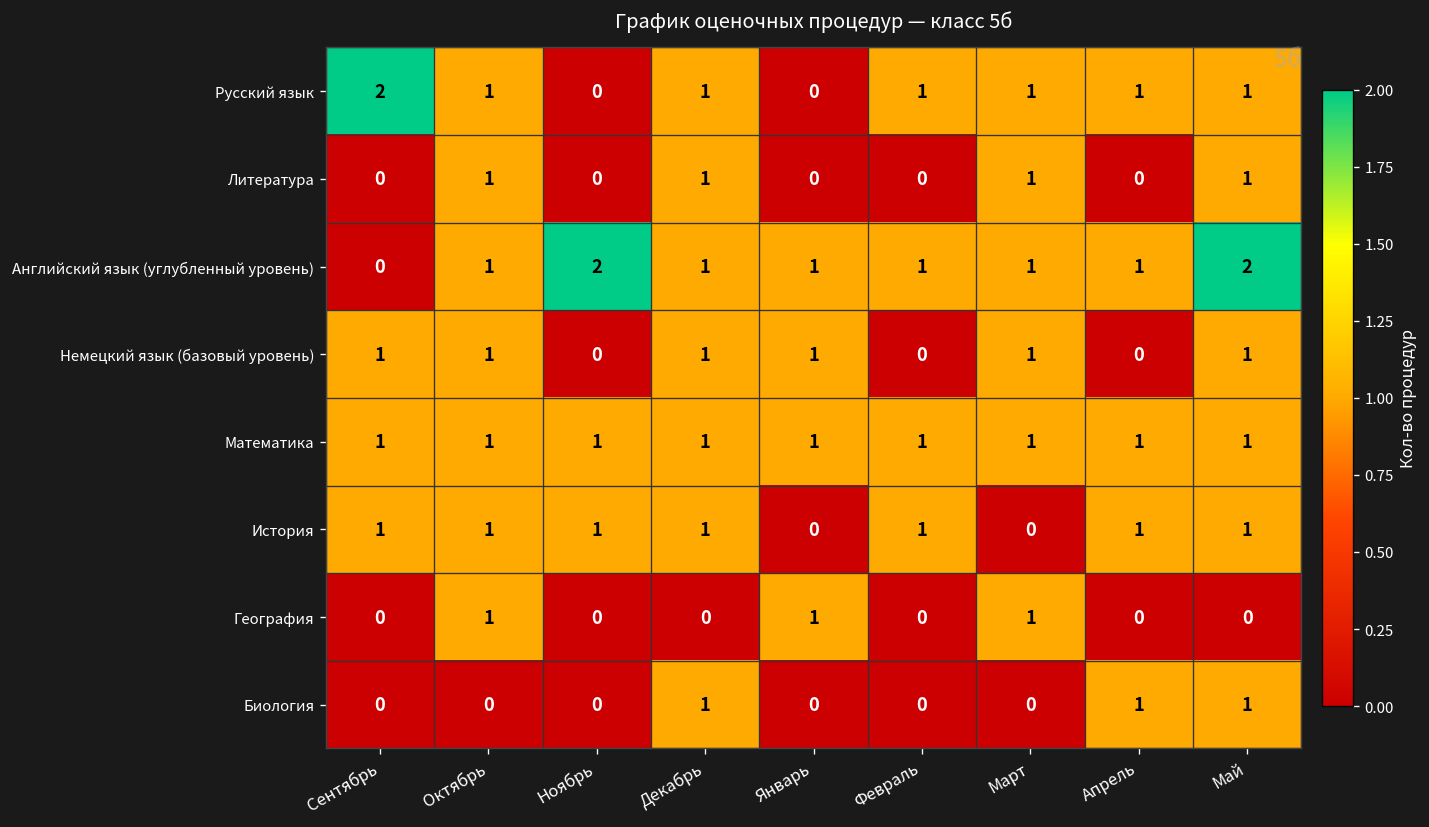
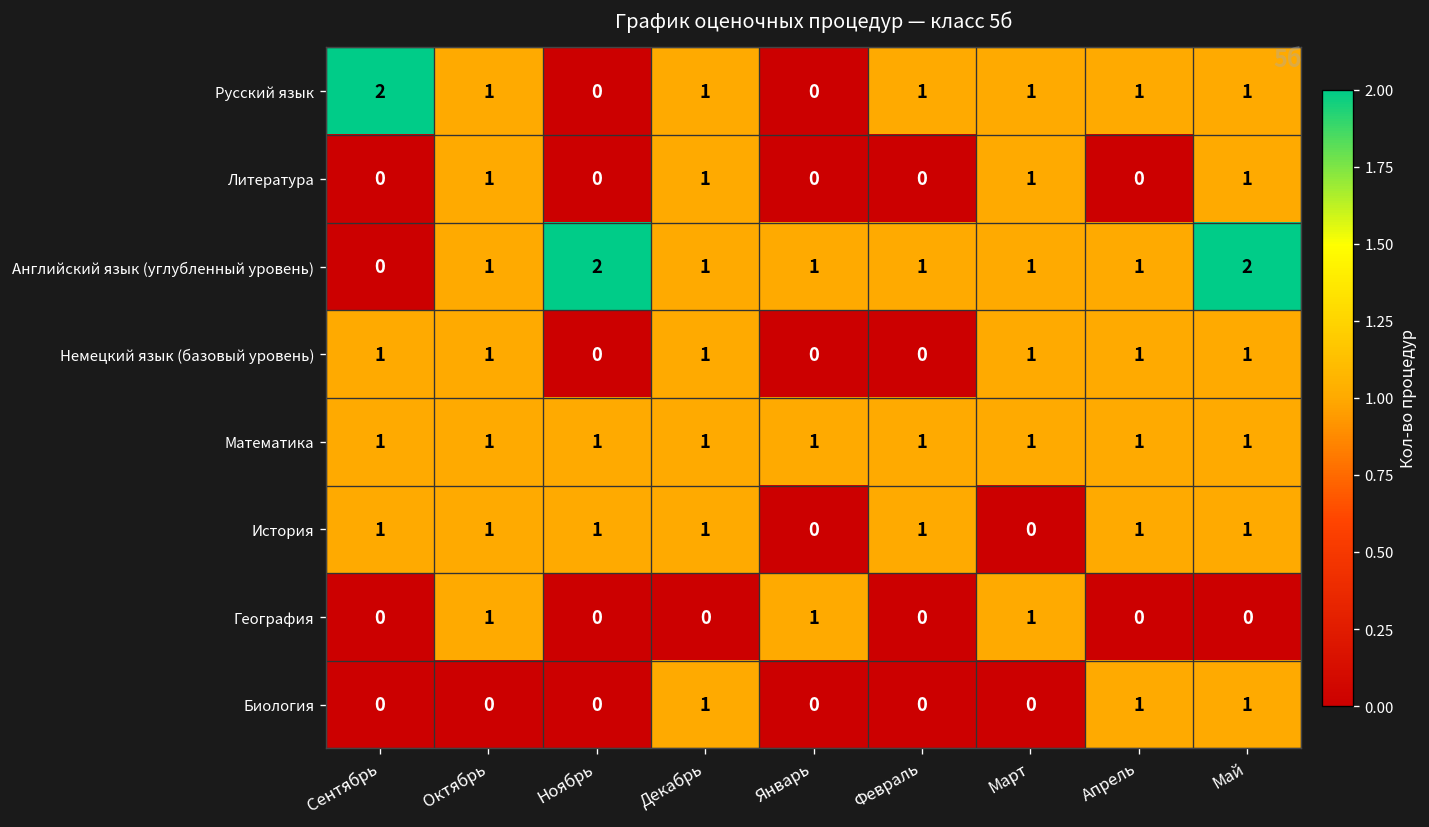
  {
    "Русский язык": {
      "Сентябрь": 2,
      "Октябрь": 1,
      "Ноябрь": 0,
      "Декабрь": 1,
      "Январь": 0,
      "Февраль": 1,
      "Март": 1,
      "Апрель": 1
    },
    "Литература": {
      "Сентябрь": 0,
      "Октябрь": 1,
      "Ноябрь": 0,
      "Декабрь": 1,
      "Январь": 0,
      "Февраль": 0,
      "Март": 1,
      "Апрель": 0,
      "Май": 1
    },
    "Английский язык (углубленный уровень)": {
      "Сентябрь": 0,
      "Октябрь": 1,
      "Ноябрь": 2,
      "Декабрь": 1,
      "Январь": 1,
      "Февраль": 1,
      "Март": 1,
      "Апрель": 1,
      "Май": 2
    },
    "Немецкий язык (базовый уровень)": {
      "Сентябрь": 1,
      "Октябрь": 1,
      "Ноябрь": 0,
      "Декабрь": 1,
-     "Январь": 1,
+     "Январь": 0,
      "Февраль": 0,
      "Март": 1,
-     "Апрель": 0,
+     "Апрель": 1,
      "Май": 1
    },
    "Математика": {
      "Сентябрь": 1,
      "Октябрь": 1,
      "Ноябрь": 1,
      "Декабрь": 1,
      "Январь": 1,
      "Февраль": 1,
      "Март": 1,
      "Апрель": 1,
      "Май": 1
    },
    "История": {
      "Сентябрь": 1,
      "Октябрь": 1,
      "Ноябрь": 1,
      "Декабрь": 1,
      "Январь": 0,
      "Февраль": 1,
      "Март": 0,
      "Апрель": 1,
      "Май": 1
    },
    "География": {
      "Сентябрь": 0,
      "Октябрь": 1,
      "Ноябрь": 0,
      "Декабрь": 0,
      "Январь": 1,
      "Февраль": 0,
      "Март": 1,
      "Апрель": 0,
      "Май": 0
    },
    "Биология": {
      "Сентябрь": 0,
      "Октябрь": 0,
      "Ноябрь": 0,
      "Декабрь": 1,
      "Январь": 0,
      "Февраль": 0,
      "Март": 0,
      "Апрель": 1,
      "Май": 1
    }
  }
